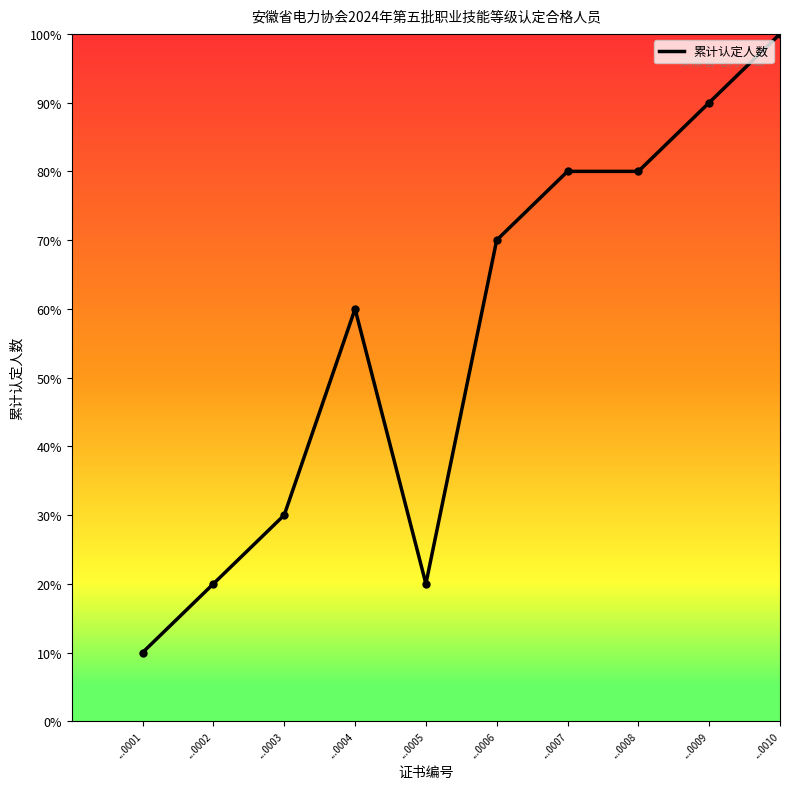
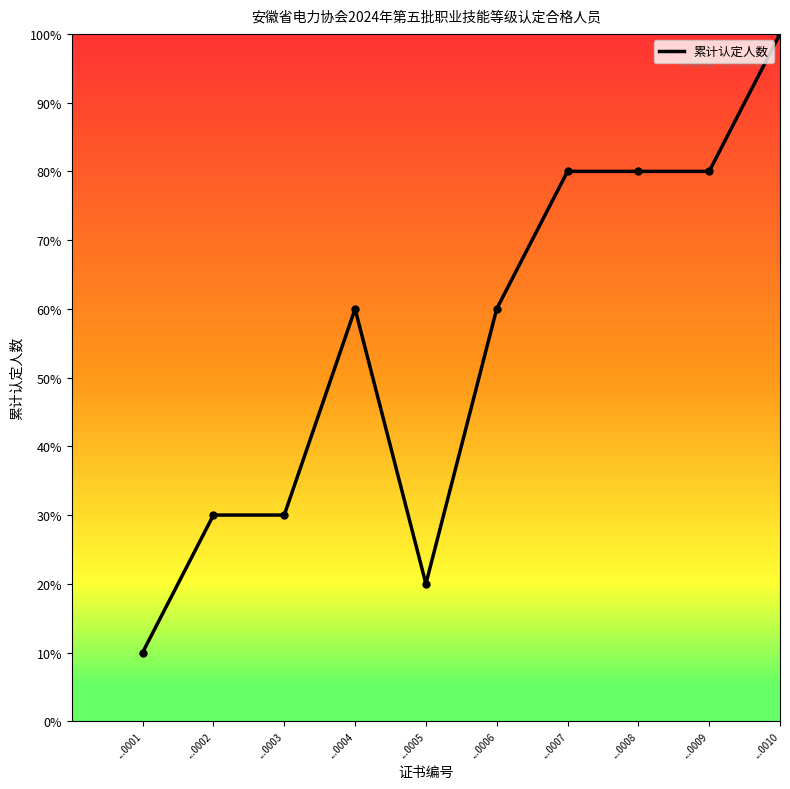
  {
    "...0001": "10%",
-   "...0002": "20%",
+   "...0002": "30%",
    "...0003": "30%",
    "...0004": "60%",
    "...0005": "20%",
-   "...0006": "70%",
+   "...0006": "60%",
    "...0007": "80%",
    "...0008": "80%",
-   "...0009": "90%",
+   "...0009": "80%",
    "...0010": "100%"
  }
